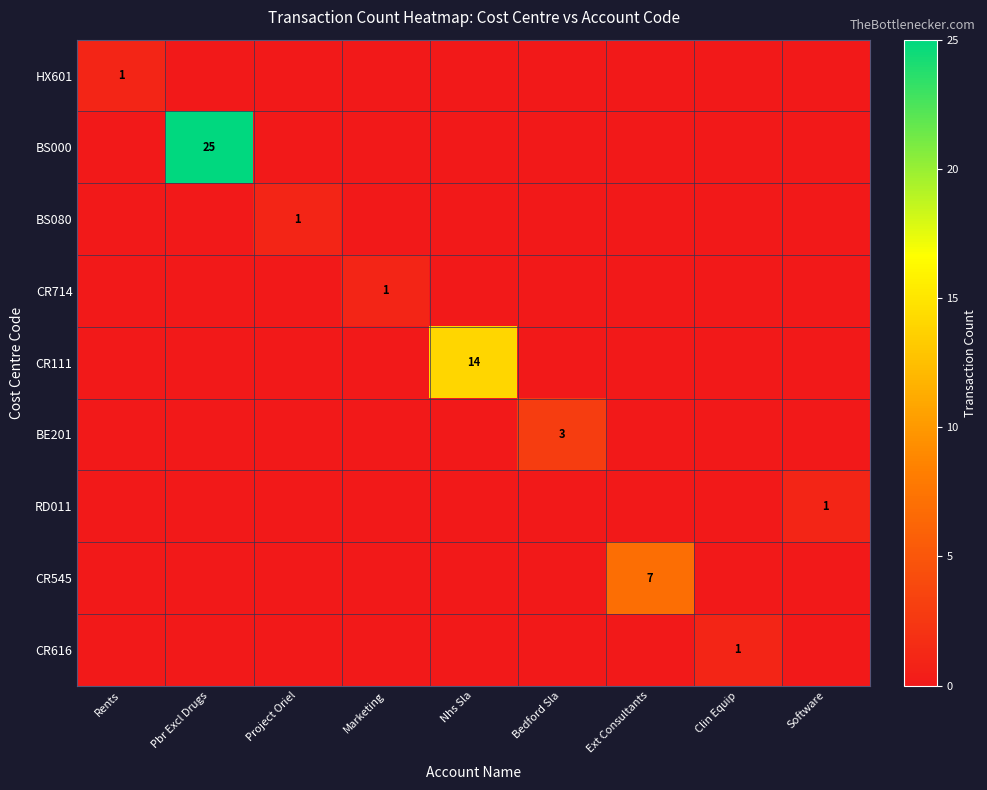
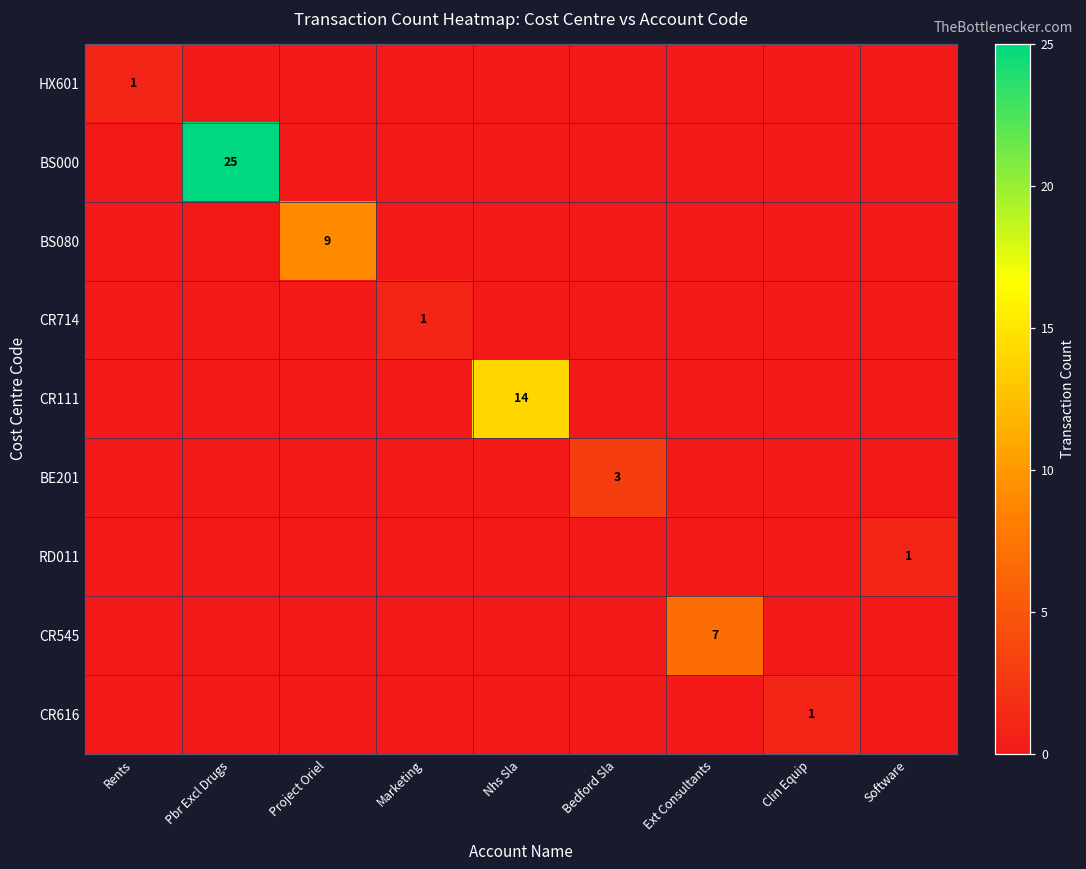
  {
    "HX601": {
      "Rents": 1
    },
    "BS000": {
      "Pbr Excl Drugs": 25
    },
    "BS080": {
-     "Project Oriel": 1
+     "Project Oriel": 9
    },
    "CR714": {
      "Marketing": 1
    },
    "CR111": {
      "Nhs Sla": 14
    },
    "BE201": {
      "Bedford Sla": 3
    },
    "RD011": {
      "Software": 1
    },
    "CR545": {
      "Ext Consultants": 7
    },
    "CR616": {
      "Clin Equip": 1
    }
  }
